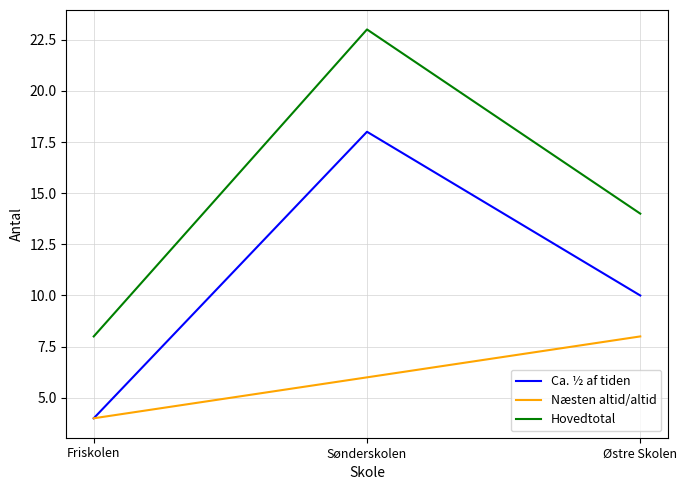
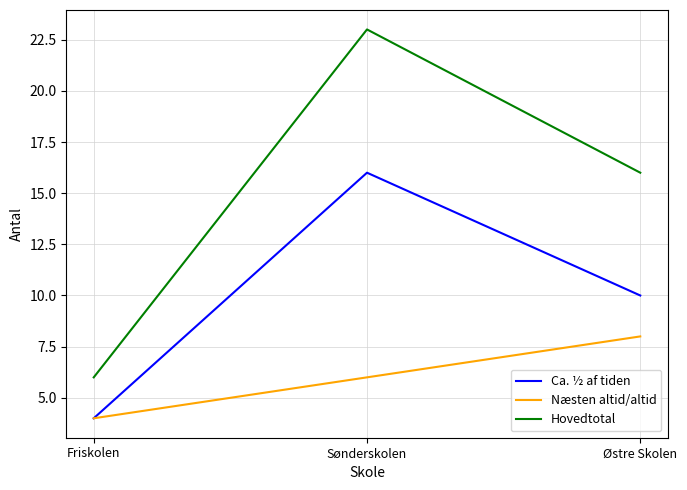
  {
    "Ca. ½ af tiden": {
-     "Sønderskolen": 18,
+     "Sønderskolen": 16,
      "Østre Skolen": 10
    },
    "Næsten altid/altid": {
      "Sønderskolen": 6,
      "Østre Skolen": 8
    },
    "Hovedtotal": {
-     "Friskolen": 8,
+     "Friskolen": 6,
      "Sønderskolen": 23,
-     "Østre Skolen": 14
+     "Østre Skolen": 16
    }
  }
